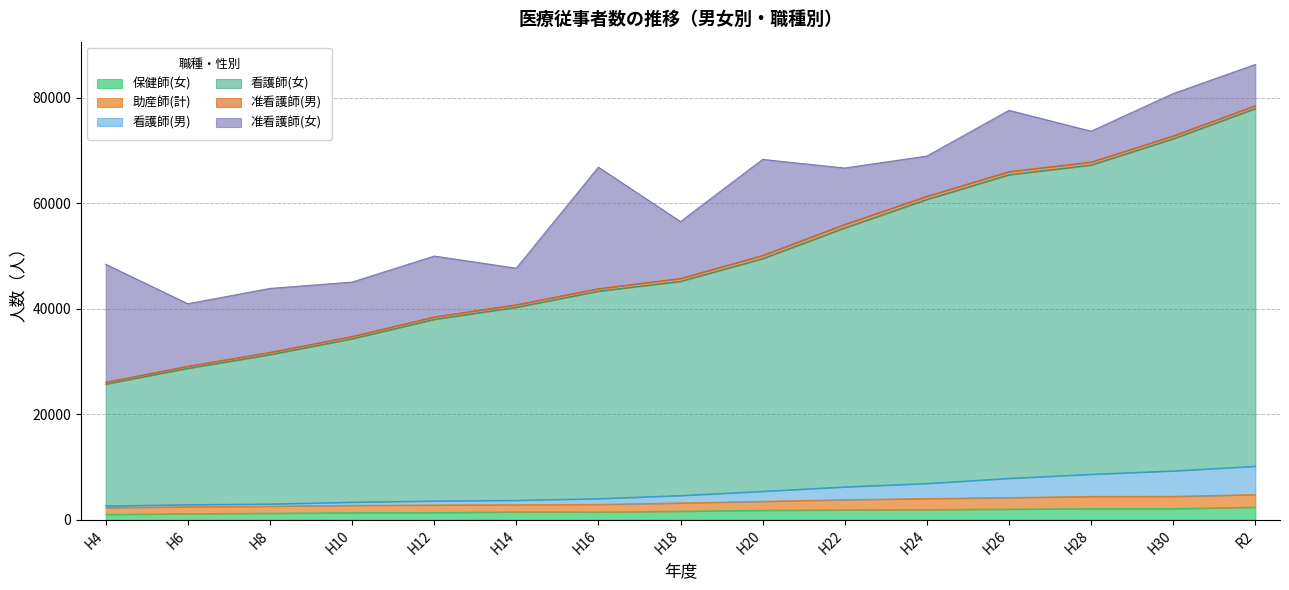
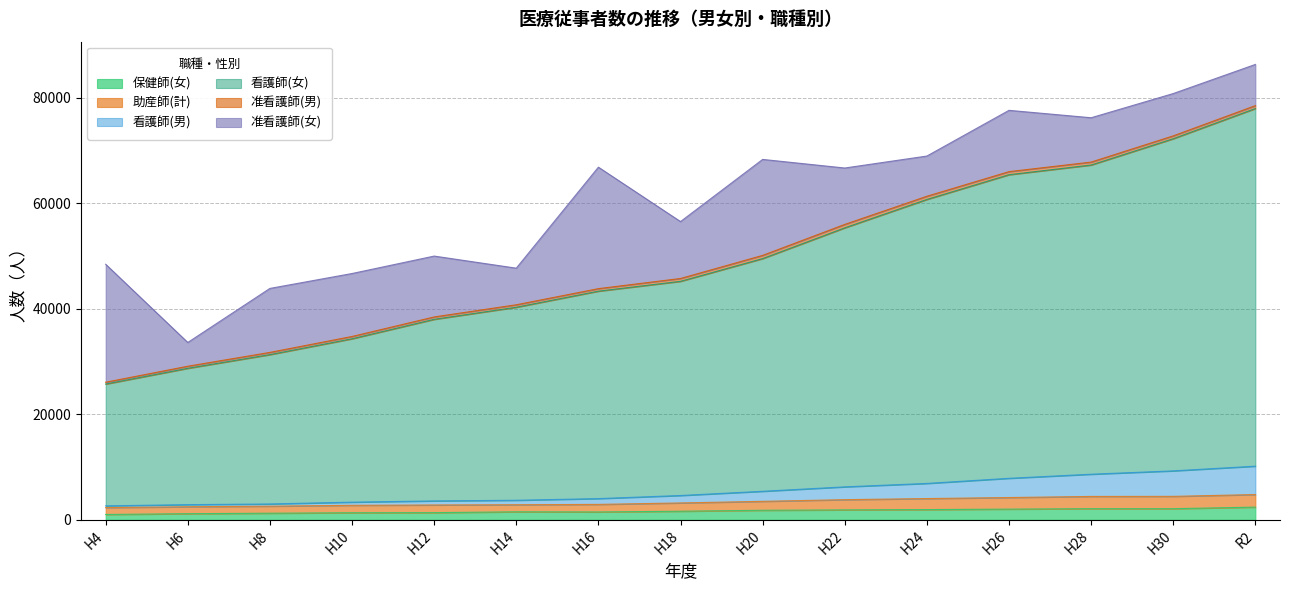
  {
    "看護師(男)": {
      "H10": 1000,
      "H12": 1000,
      "H14": 1000,
      "H16": 1000,
      "H18": 1000,
      "H20": 2000,
      "H22": 2000,
      "H24": 3000,
      "H26": 4000,
      "H28": 4000,
      "H30": 5000,
      "R2": 5000
    },
    "准看護師(女)": {
      "H4": 22000,
-     "H6": 12000,
+     "H6": 4000,
      "H8": 12000,
-     "H10": 10000,
+     "H10": 12000,
      "H12": 12000,
      "H14": 7000,
      "H16": 23000,
      "H18": 11000,
      "H20": 18000,
      "H22": 11000,
      "H24": 8000,
      "H26": 12000,
-     "H28": 6000,
+     "H28": 8000,
      "H30": 8000,
      "R2": 8000
    }
  }
